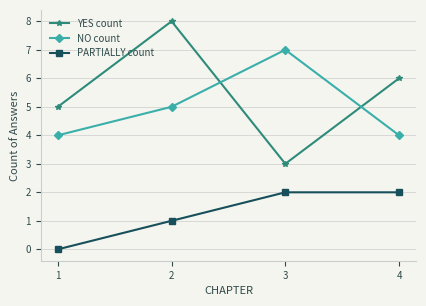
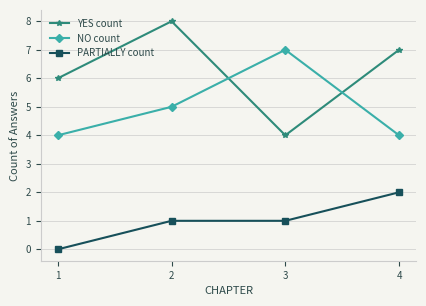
  {
    "YES count": {
-     "1": 5,
+     "1": 6,
      "2": 8,
-     "3": 3,
-     "4": 6
+     "3": 4,
+     "4": 7
    },
    "NO count": {
      "1": 4,
      "2": 5,
      "3": 7,
      "4": 4
    },
    "PARTIALLY count": {
      "1": 0,
      "2": 1,
-     "3": 2,
+     "3": 1,
      "4": 2
    }
  }
